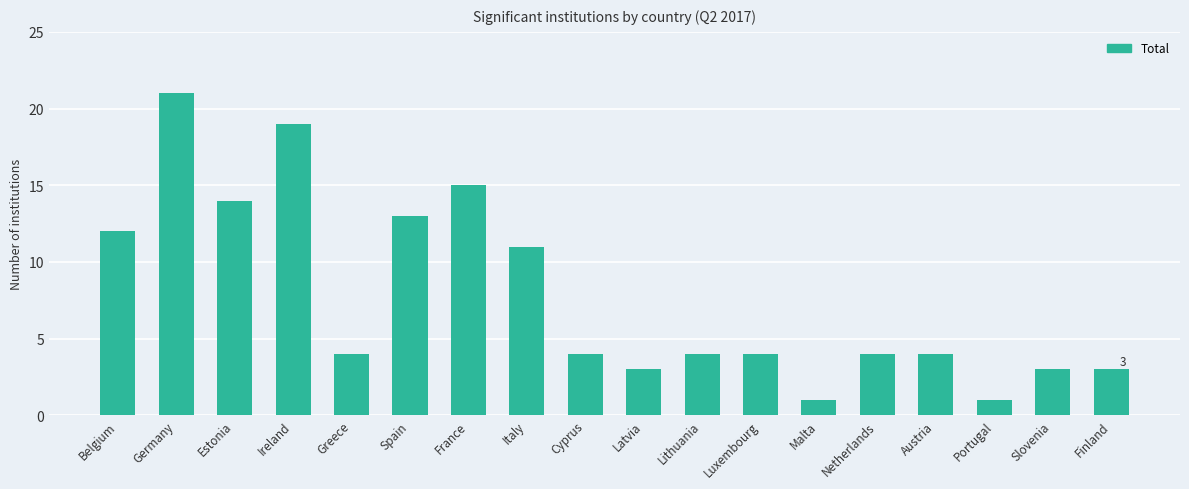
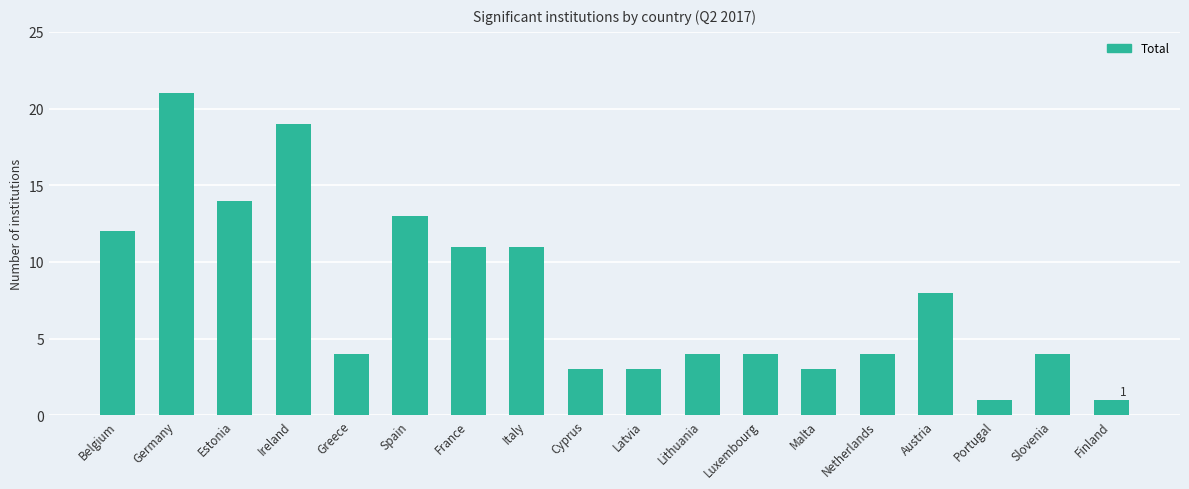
  {
-   "France": 15,
-   "Cyprus": 4,
-   "Malta": 1,
-   "Austria": 4,
-   "Slovenia": 3,
-   "Finland": 3
+   "France": 11,
+   "Cyprus": 3,
+   "Malta": 3,
+   "Austria": 8,
+   "Slovenia": 4,
+   "Finland": 1
  }
